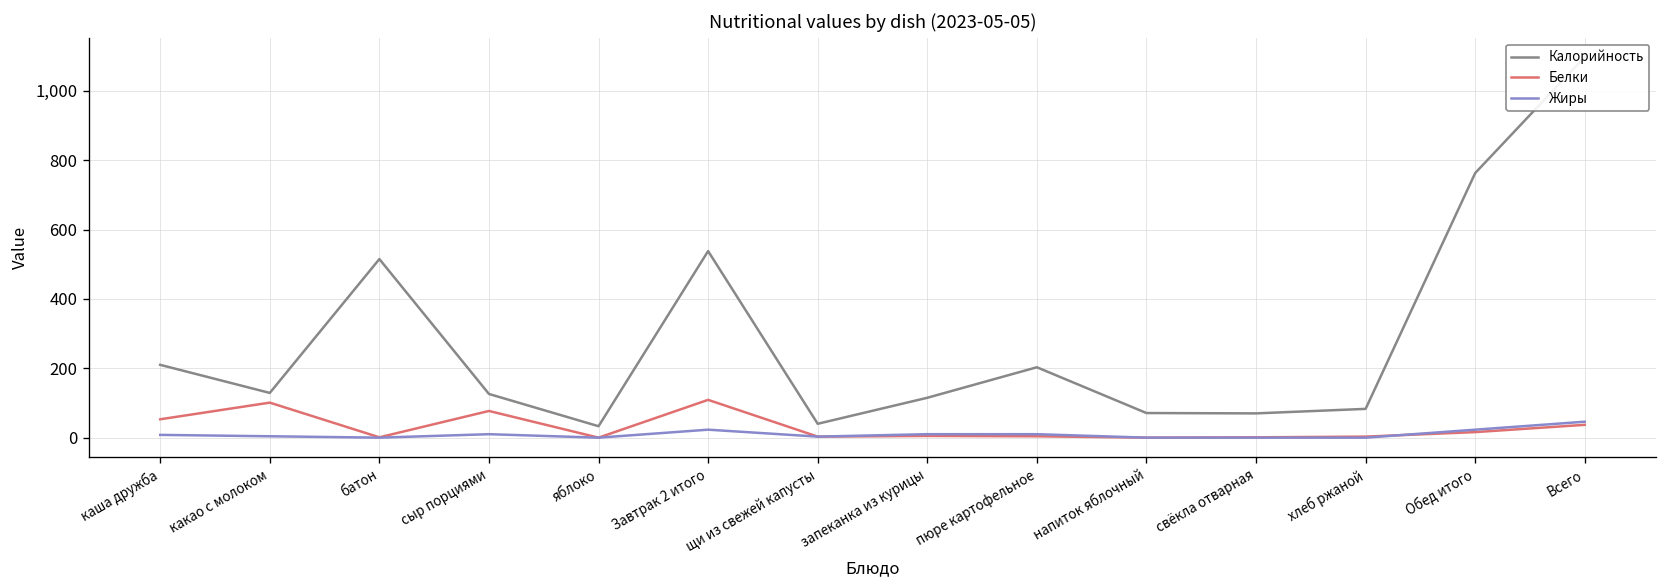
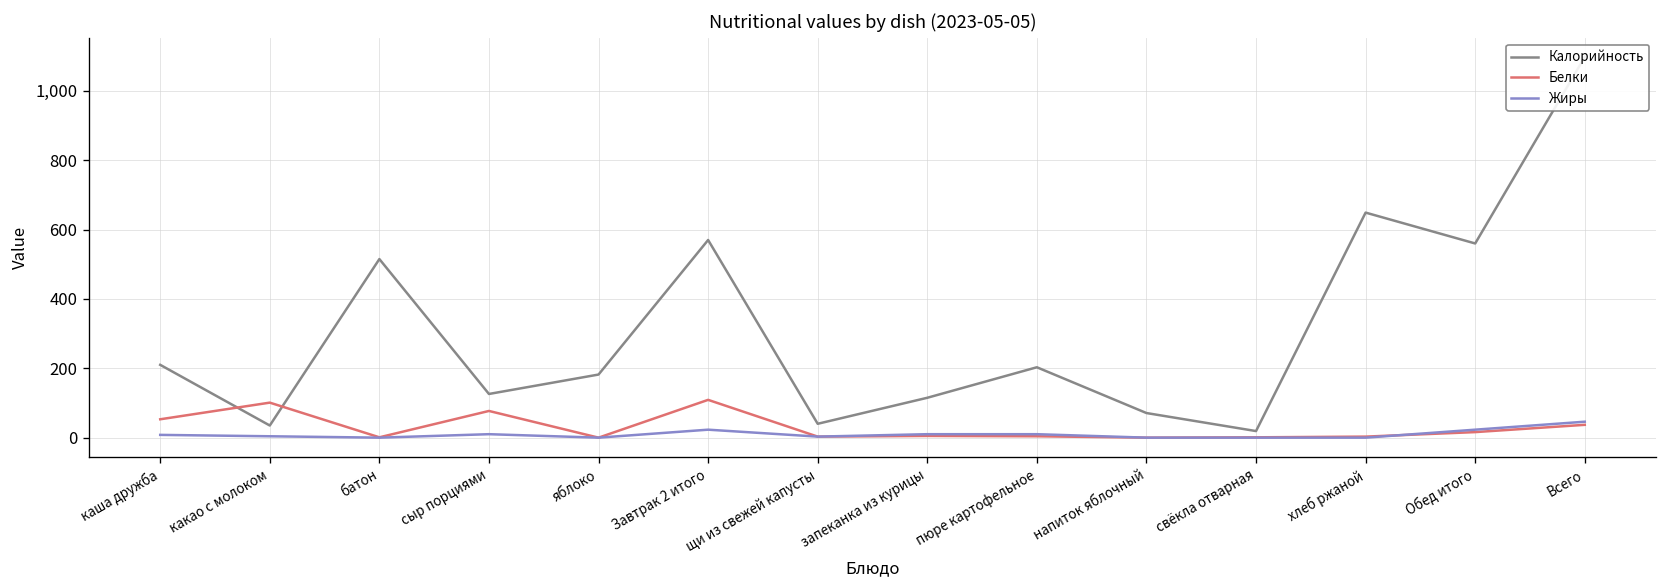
  {
    "Калорийность": {
      "каша дружба": 210,
-     "какао с молоком": 130,
+     "какао с молоком": 40,
      "батон": 520,
      "сыр порциями": 130,
-     "яблоко": 30,
-     "Завтрак 2 итого": 540,
+     "яблоко": 180,
+     "Завтрак 2 итого": 570,
      "щи из свежей капусты": 40,
      "запеканка из курицы": 120,
      "пюре картофельное": 200,
      "напиток яблочный": 70,
-     "свёкла отварная": 70,
-     "хлеб ржаной": 80,
-     "Обед итого": 760
+     "свёкла отварная": 20,
+     "хлеб ржаной": 650,
+     "Обед итого": 560
    },
    "Белки": {
      "каша дружба": 50,
      "какао с молоком": 100,
      "сыр порциями": 80,
      "Завтрак 2 итого": 110,
      "Всего": 40
    },
    "Жиры": {
      "каша дружба": 10,
      "какао с молоком": 0,
      "сыр порциями": 10,
      "Завтрак 2 итого": 20,
      "Всего": 50
    }
  }
